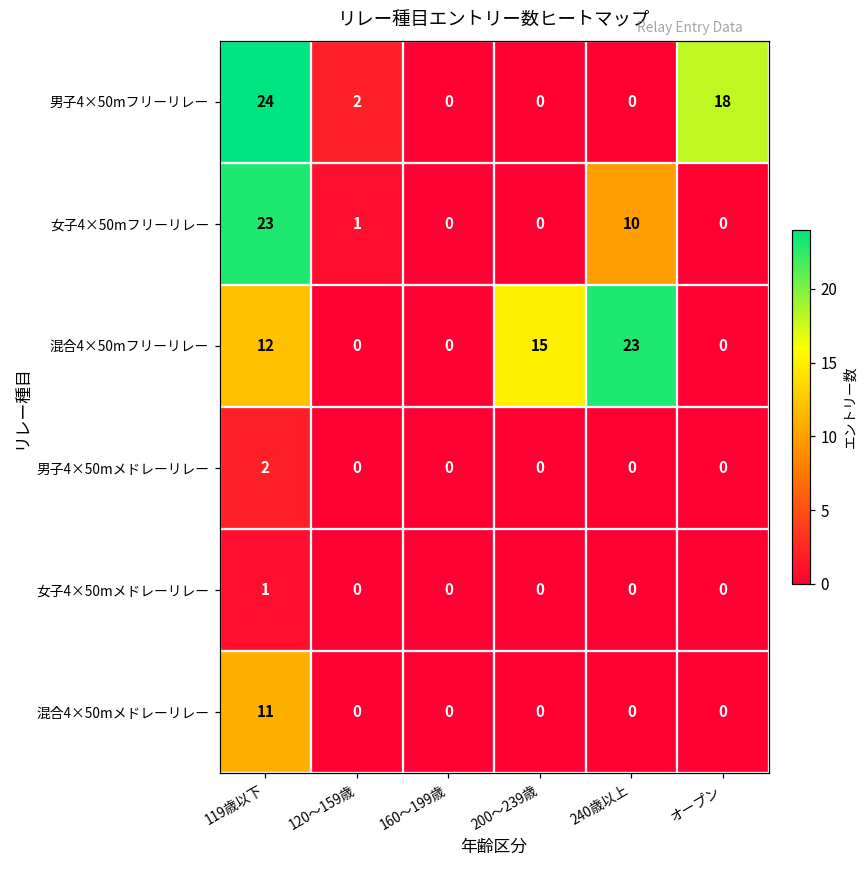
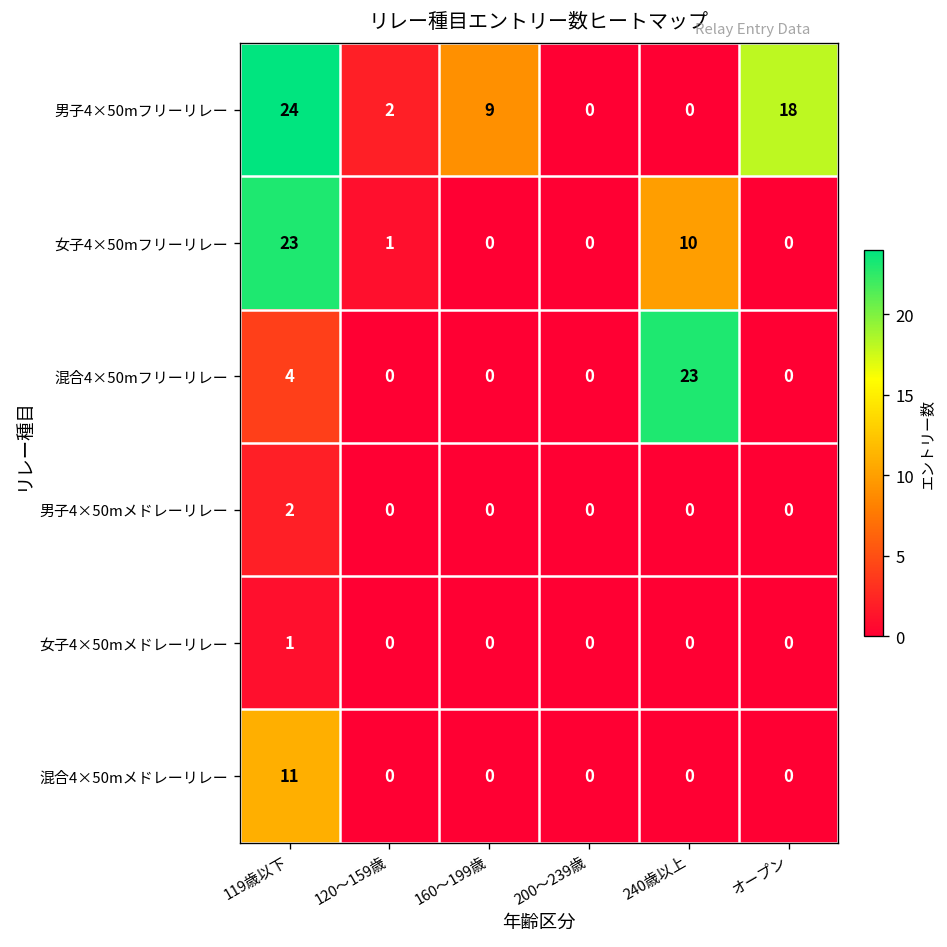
  {
    "男子4×50mフリーリレー": {
      "119歳以下": 24,
      "120～159歳": 2,
-     "160～199歳": 0,
+     "160～199歳": 9,
      "200～239歳": 0,
      "240歳以上": 0,
      "オープン": 18
    },
    "女子4×50mフリーリレー": {
      "119歳以下": 23,
      "120～159歳": 1,
      "160～199歳": 0,
      "200～239歳": 0,
      "240歳以上": 10,
      "オープン": 0
    },
    "混合4×50mフリーリレー": {
-     "119歳以下": 12,
+     "119歳以下": 4,
      "120～159歳": 0,
      "160～199歳": 0,
-     "200～239歳": 15,
+     "200～239歳": 0,
      "240歳以上": 23,
      "オープン": 0
    },
    "男子4×50mメドレーリレー": {
      "119歳以下": 2,
      "120～159歳": 0,
      "160～199歳": 0,
      "200～239歳": 0,
      "240歳以上": 0,
      "オープン": 0
    },
    "女子4×50mメドレーリレー": {
      "119歳以下": 1,
      "120～159歳": 0,
      "160～199歳": 0,
      "200～239歳": 0,
      "240歳以上": 0,
      "オープン": 0
    },
    "混合4×50mメドレーリレー": {
      "119歳以下": 11,
      "120～159歳": 0,
      "160～199歳": 0,
      "200～239歳": 0,
      "240歳以上": 0,
      "オープン": 0
    }
  }
